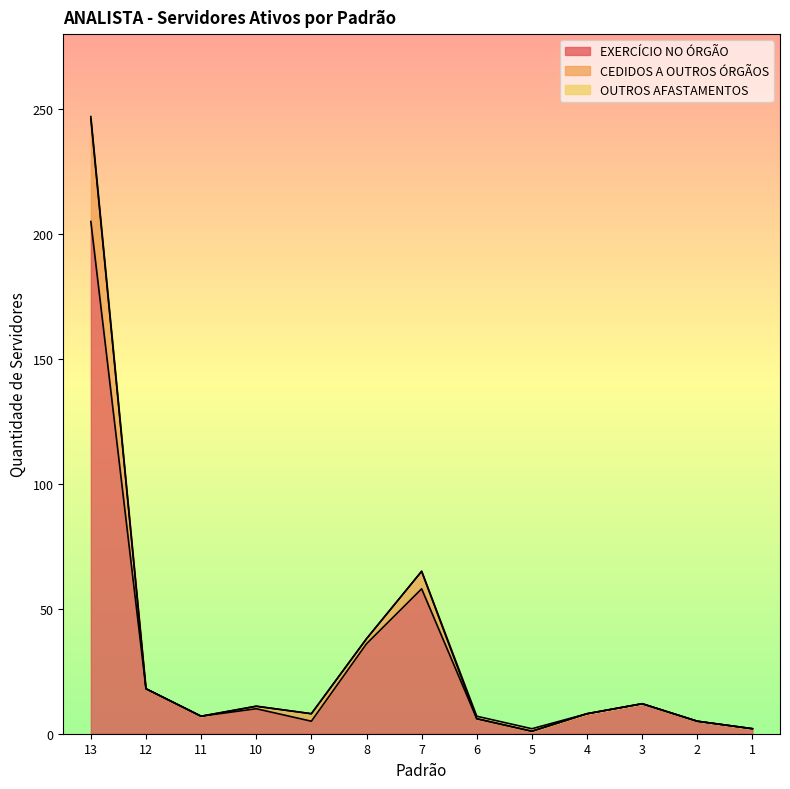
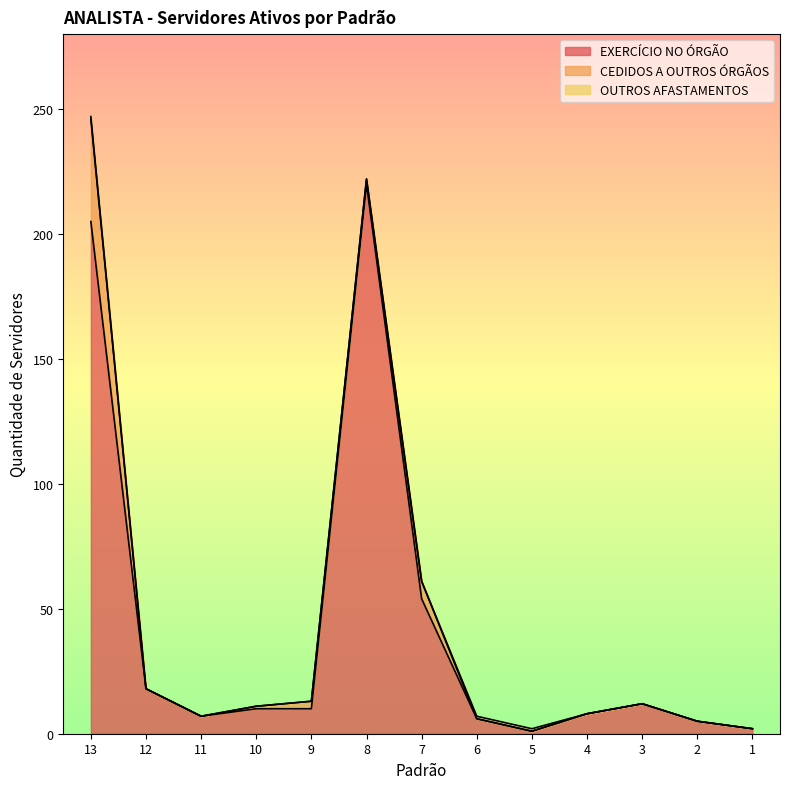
  {
    "EXERCÍCIO NO ÓRGÃO": {
      "13": 205,
-     "9": 5,
-     "8": 36,
-     "7": 58
+     "9": 10,
+     "8": 220,
+     "7": 54
    }
  }
